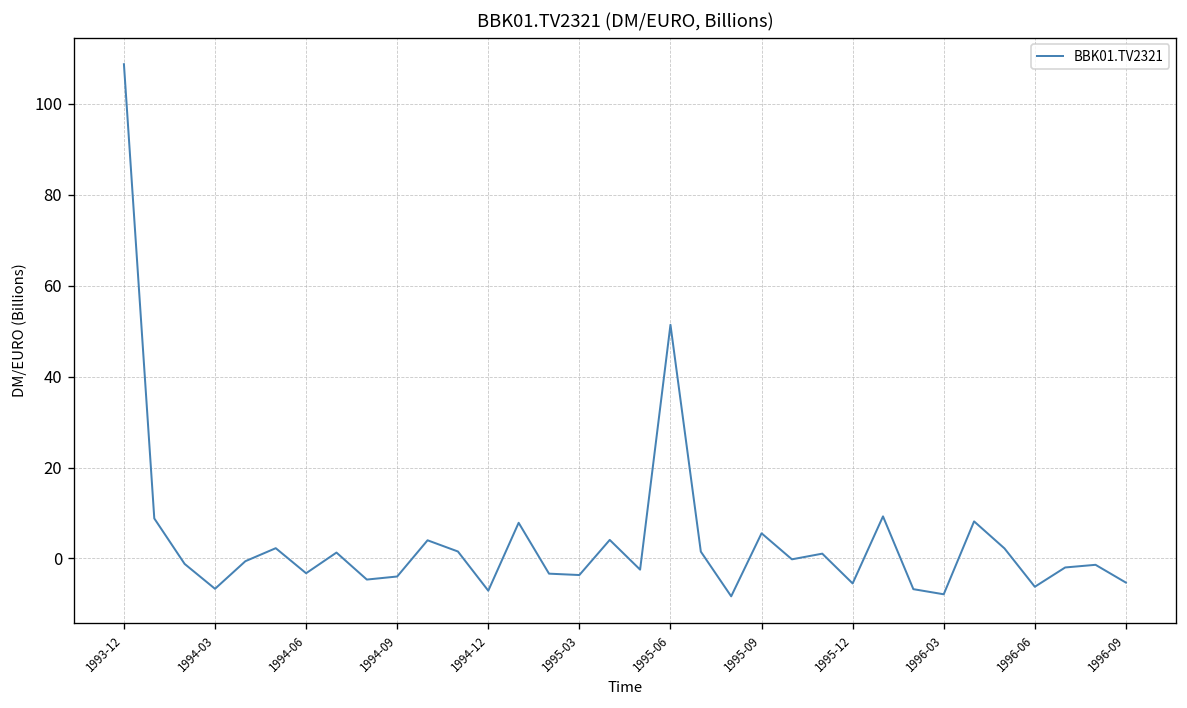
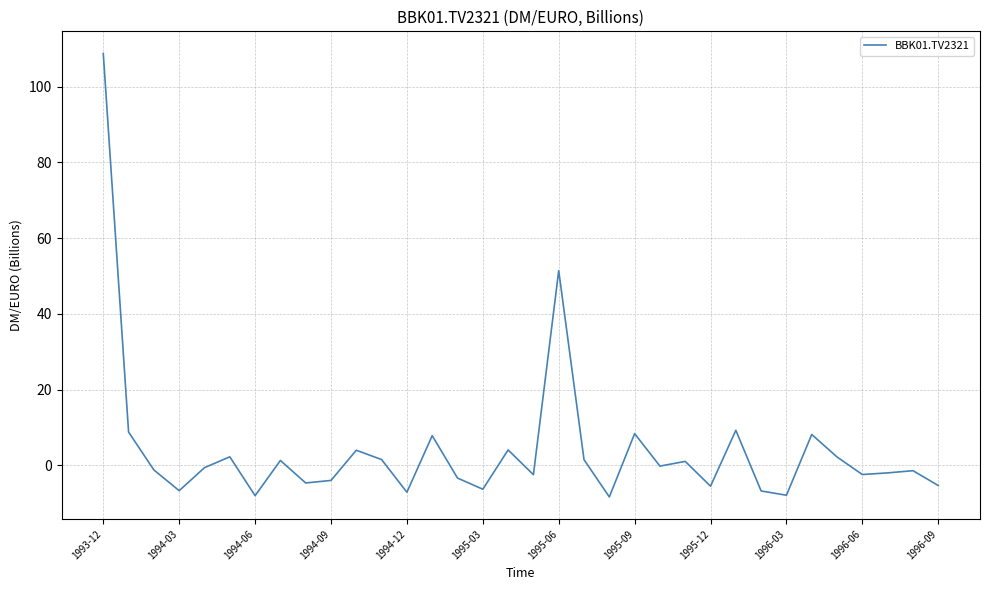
  {
    "1993-12": 109,
    "1994-03": -7,
-   "1994-06": -3,
+   "1994-06": -8,
    "1994-09": -4,
    "1994-12": -7,
-   "1995-03": -4,
+   "1995-03": -6,
    "1995-06": 51,
-   "1995-09": 6,
+   "1995-09": 8,
    "1995-12": -5,
    "1996-03": -8,
-   "1996-06": -6,
+   "1996-06": -2,
    "1996-09": -5
  }
